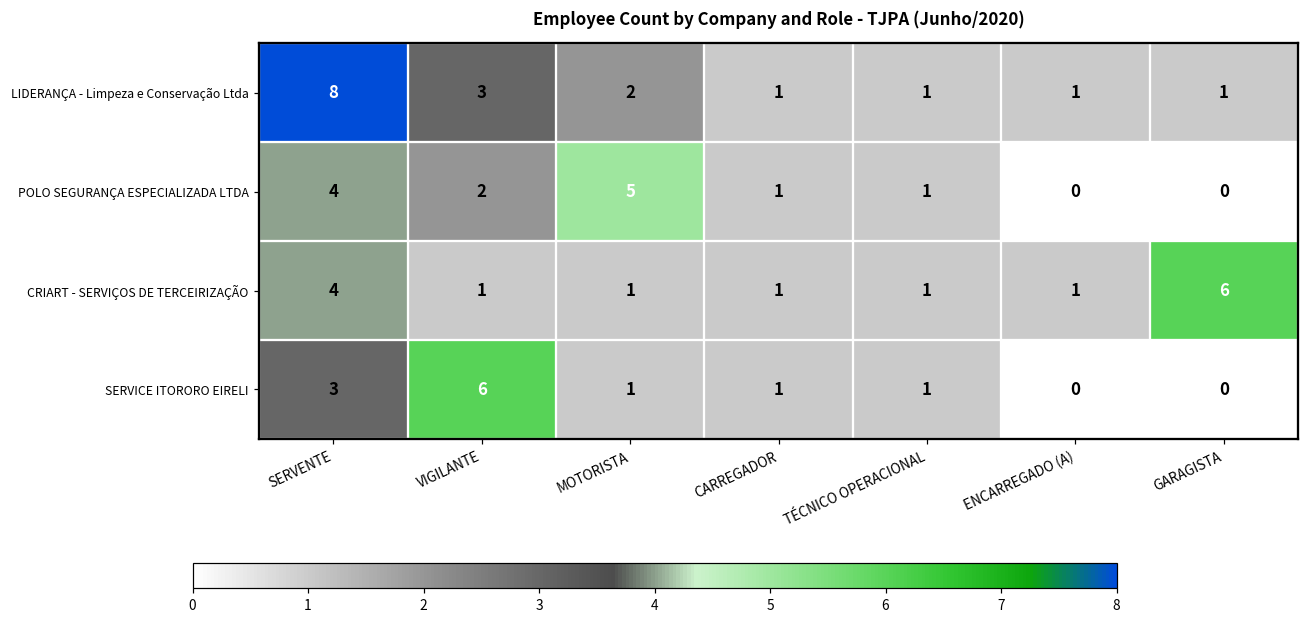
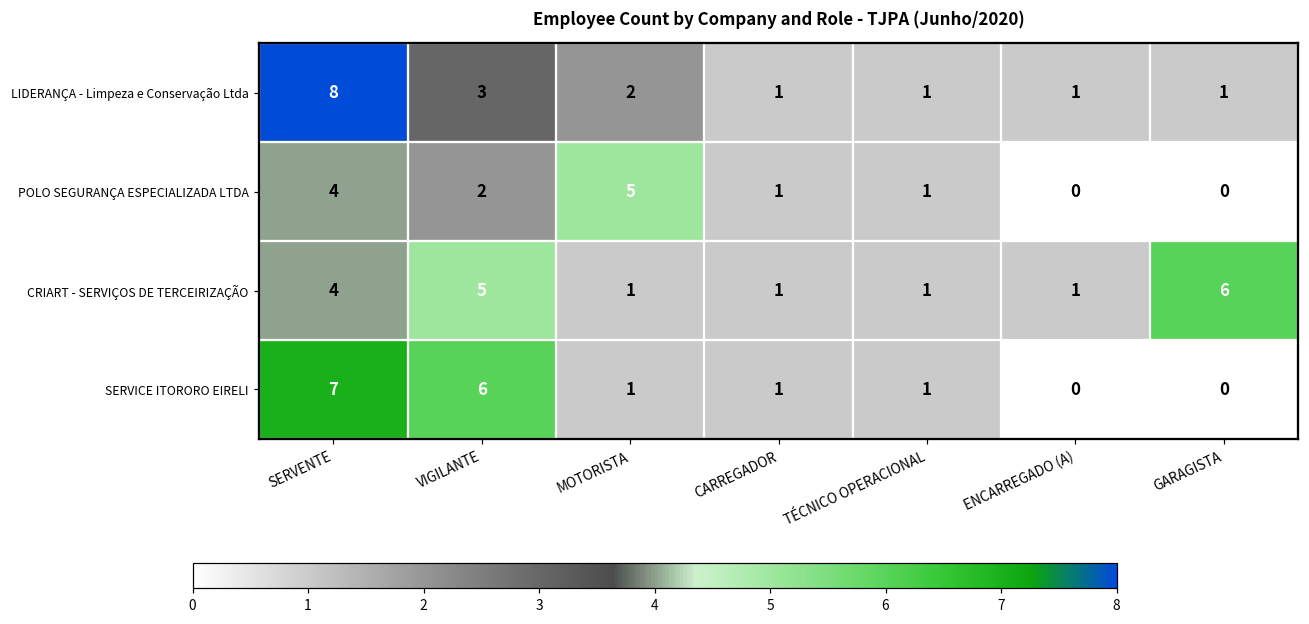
  {
    "LIDERANÇA - Limpeza e Conservação Ltda": {
      "SERVENTE": 8,
      "VIGILANTE": 3,
      "MOTORISTA": 2,
      "CARREGADOR": 1,
      "TÉCNICO OPERACIONAL": 1,
      "ENCARREGADO (A)": 1,
      "GARAGISTA": 1
    },
    "POLO SEGURANÇA ESPECIALIZADA LTDA": {
      "SERVENTE": 4,
      "VIGILANTE": 2,
      "MOTORISTA": 5,
      "CARREGADOR": 1,
      "TÉCNICO OPERACIONAL": 1,
      "ENCARREGADO (A)": 0,
      "GARAGISTA": 0
    },
    "CRIART - SERVIÇOS DE TERCEIRIZAÇÃO": {
      "SERVENTE": 4,
-     "VIGILANTE": 1,
+     "VIGILANTE": 5,
      "MOTORISTA": 1,
      "CARREGADOR": 1,
      "TÉCNICO OPERACIONAL": 1,
      "ENCARREGADO (A)": 1,
      "GARAGISTA": 6
    },
    "SERVICE ITORORO EIRELI": {
-     "SERVENTE": 3,
+     "SERVENTE": 7,
      "VIGILANTE": 6,
      "MOTORISTA": 1,
      "CARREGADOR": 1,
      "TÉCNICO OPERACIONAL": 1,
      "ENCARREGADO (A)": 0,
      "GARAGISTA": 0
    }
  }
